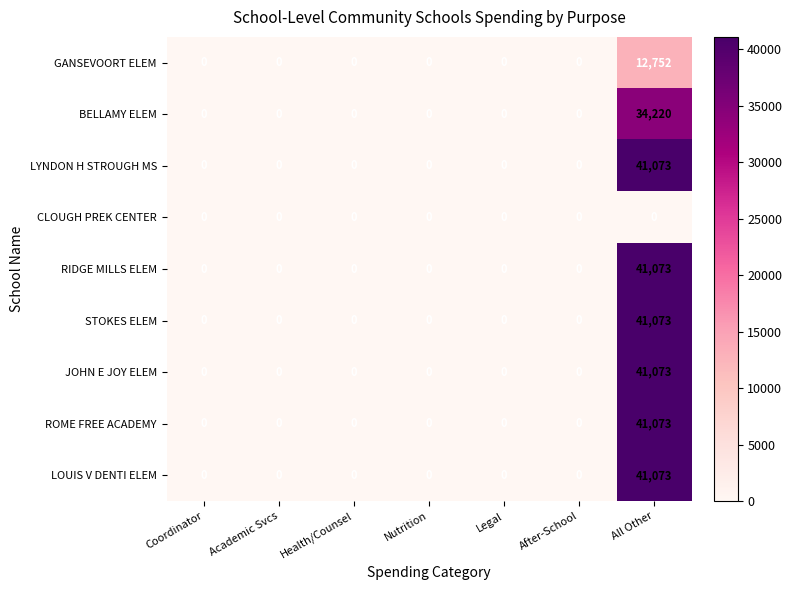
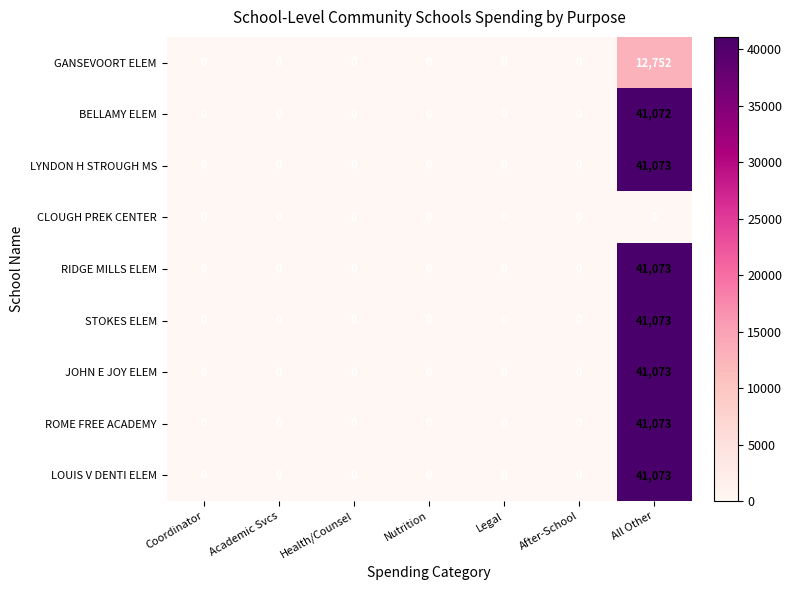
  {
    "GANSEVOORT ELEM": {
      "All Other": "12,752"
    },
    "BELLAMY ELEM": {
-     "All Other": "34,220"
+     "All Other": "41,072"
    },
    "LYNDON H STROUGH MS": {
      "All Other": "41,073"
    },
    "RIDGE MILLS ELEM": {
      "All Other": "41,073"
    },
    "STOKES ELEM": {
      "All Other": "41,073"
    },
    "JOHN E JOY ELEM": {
      "All Other": "41,073"
    },
    "ROME FREE ACADEMY": {
      "All Other": "41,073"
    },
    "LOUIS V DENTI ELEM": {
      "All Other": "41,073"
    }
  }
